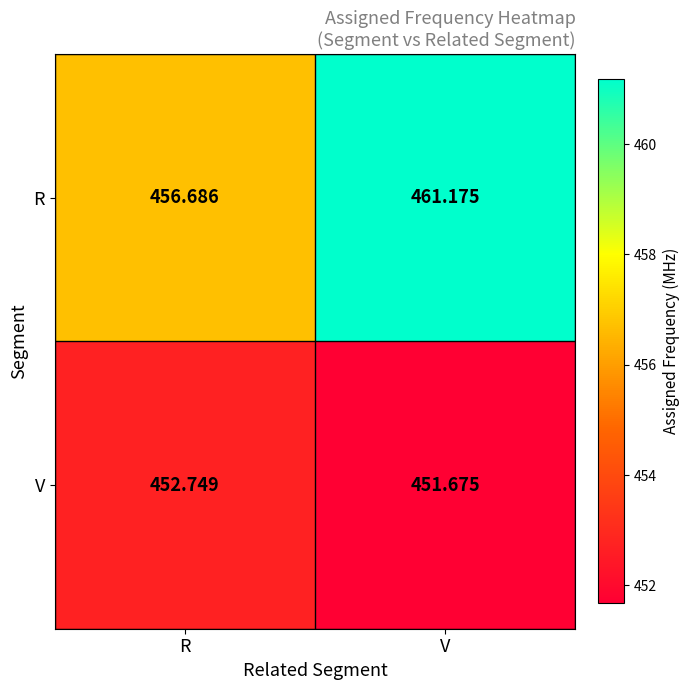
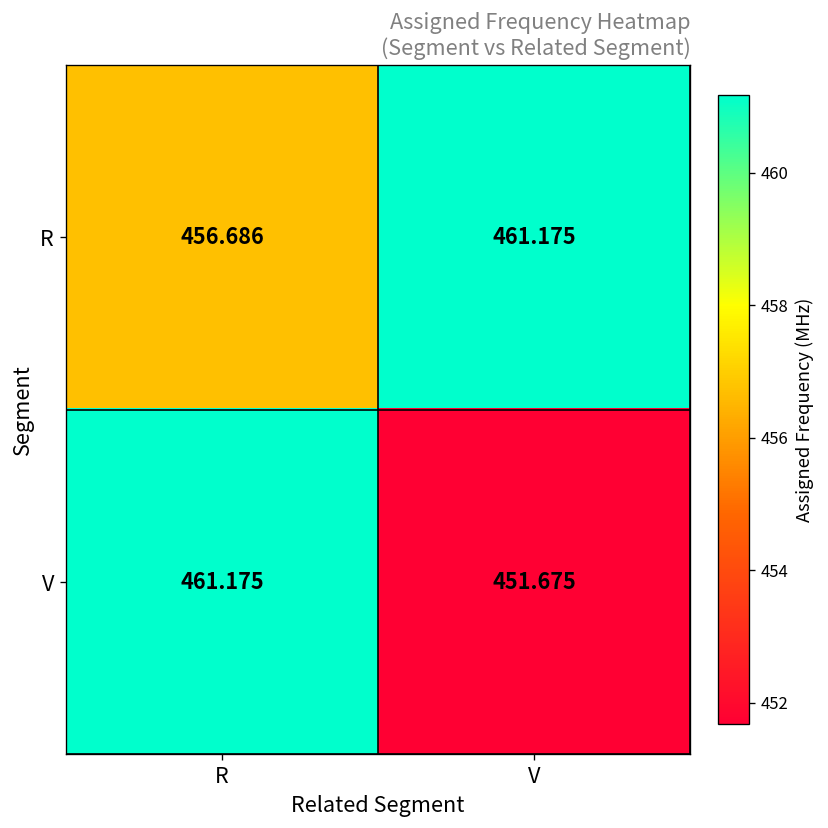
  {
    "R": {
      "R": 456.686,
      "V": 461.175
    },
    "V": {
-     "R": 452.749,
+     "R": 461.175,
      "V": 451.675
    }
  }
